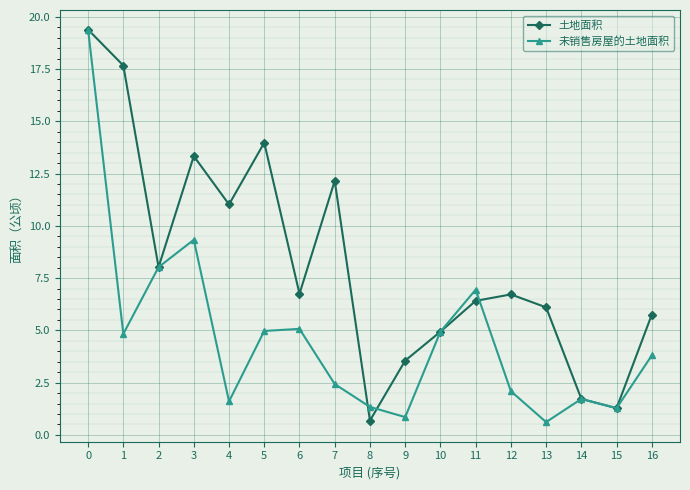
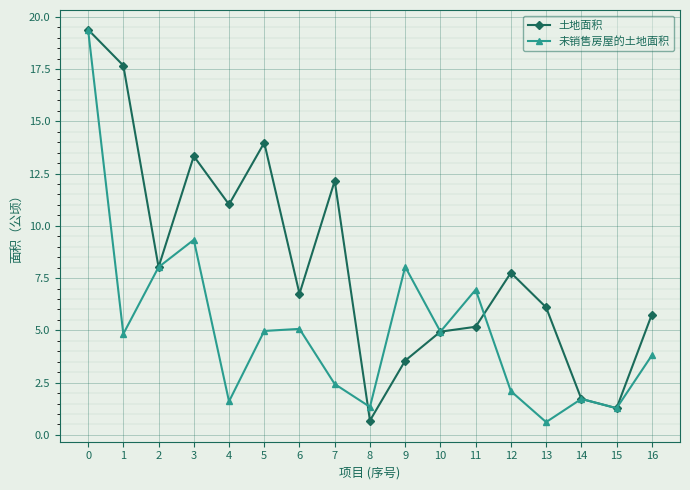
  {
    "土地面积": {
      "1": 17.7,
      "3": 13.3,
      "4": 11.0,
      "5": 14.0,
      "6": 6.7,
      "7": 12.2,
      "8": 0.7,
      "9": 3.6,
-     "11": 6.4,
-     "12": 6.7,
+     "11": 5.2,
+     "12": 7.8,
      "13": 6.1,
      "16": 5.8
    },
    "未销售房屋的土地面积": {
      "1": 4.8,
      "3": 9.3,
      "4": 1.6,
      "5": 5.0,
      "6": 5.1,
      "7": 2.4,
      "8": 1.3,
-     "9": 0.9,
+     "9": 8.0,
      "11": 6.9,
      "12": 2.1,
      "13": 0.6,
      "16": 3.8
    }
  }
